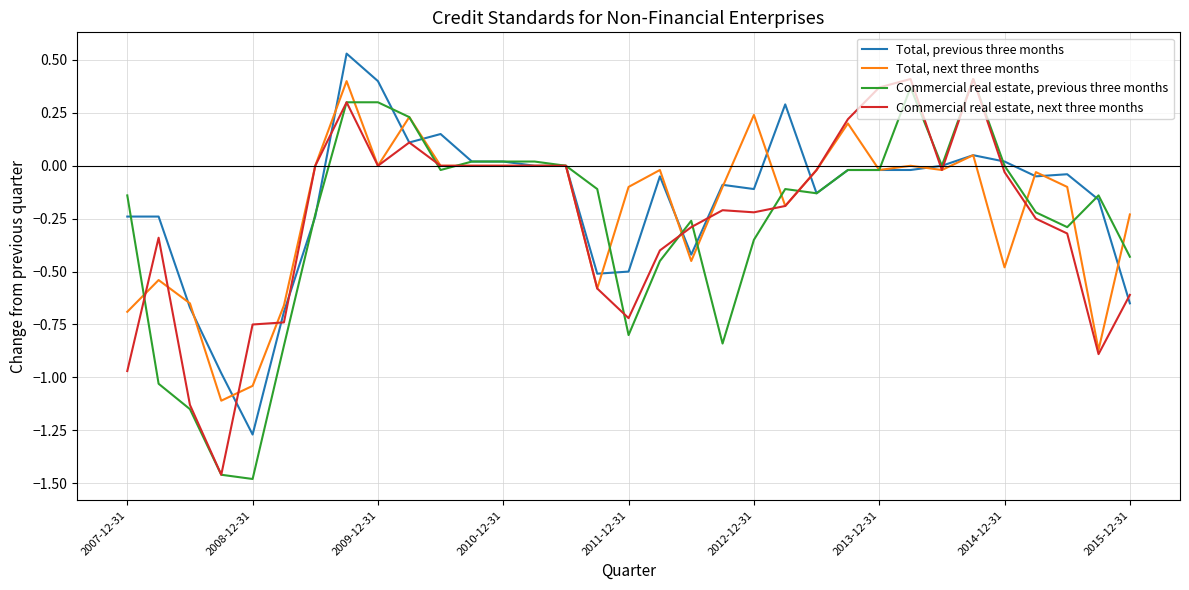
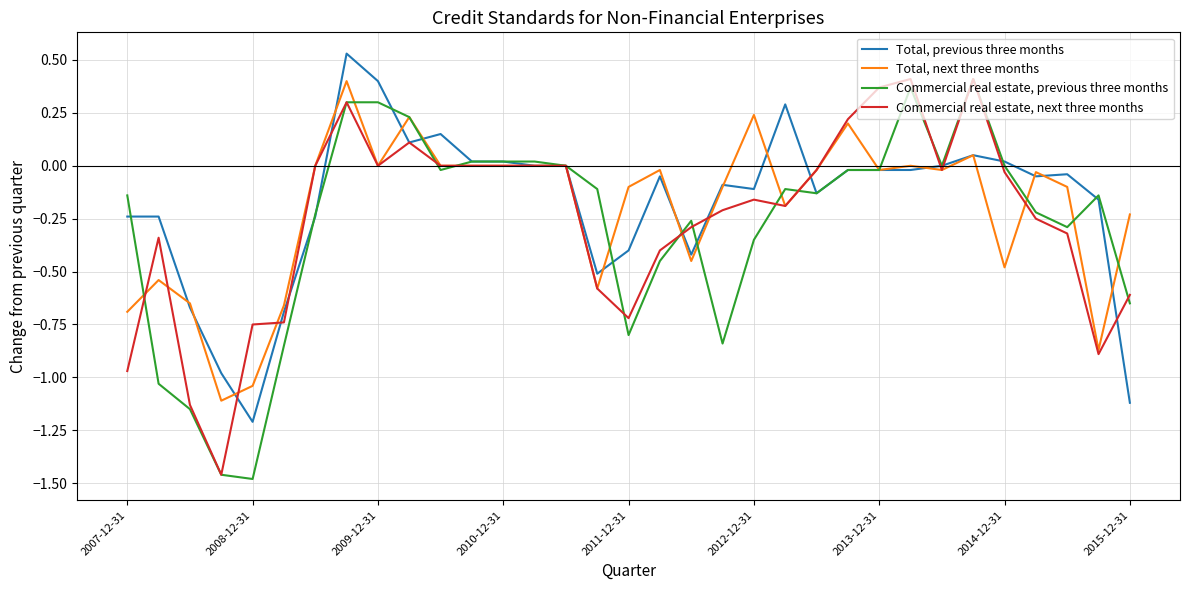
  {
    "Total, previous three months": {
      "2007-12-31": -0.24,
-     "2008-12-31": -1.27,
+     "2008-12-31": -1.21,
      "2009-12-31": 0.40,
-     "2011-12-31": -0.5,
+     "2011-12-31": -0.4,
      "2012-12-31": -0.11,
      "2014-12-31": 0.02,
-     "2015-12-31": -0.65
+     "2015-12-31": -1.12
    },
    "Total, next three months": {
      "2007-12-31": -0.69,
      "2008-12-31": -1.04,
      "2011-12-31": -0.10,
      "2012-12-31": 0.24,
      "2014-12-31": -0.48,
      "2015-12-31": -0.23
    },
    "Commercial real estate, previous three months": {
      "2007-12-31": -0.14,
      "2008-12-31": -1.48,
      "2009-12-31": 0.30,
      "2011-12-31": -0.80,
      "2012-12-31": -0.35,
      "2014-12-31": 0.00,
-     "2015-12-31": -0.43
+     "2015-12-31": -0.65
    },
    "Commercial real estate, next three months": {
      "2007-12-31": -0.97,
      "2008-12-31": -0.75,
      "2011-12-31": -0.72,
-     "2012-12-31": -0.22,
+     "2012-12-31": -0.16,
      "2014-12-31": -0.03,
      "2015-12-31": -0.61
    }
  }
